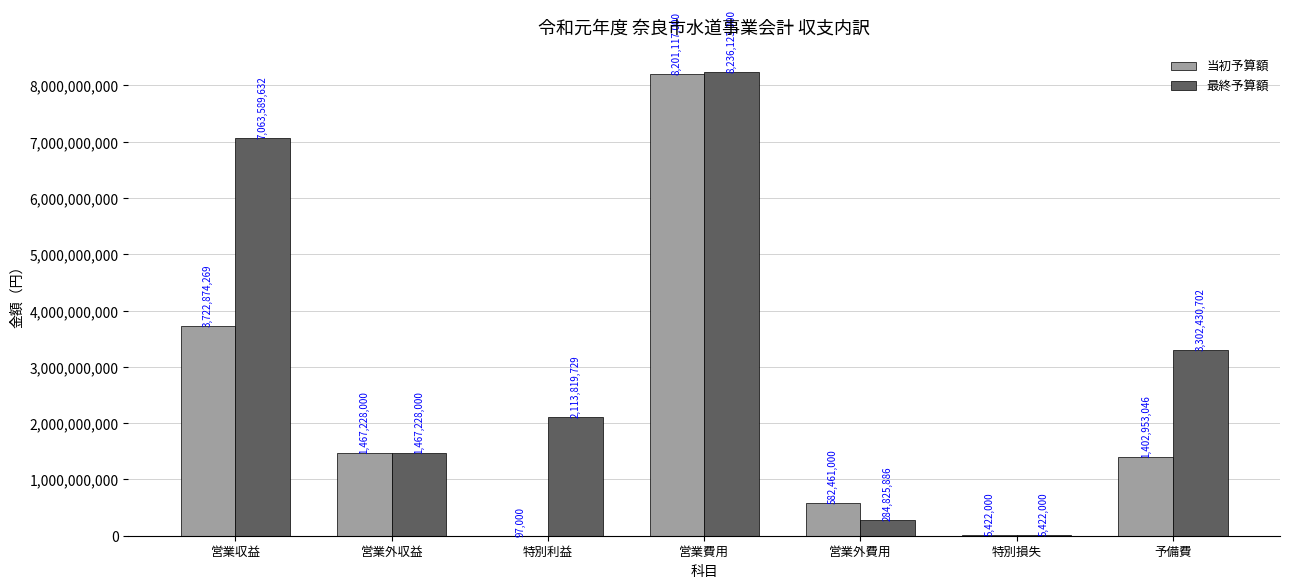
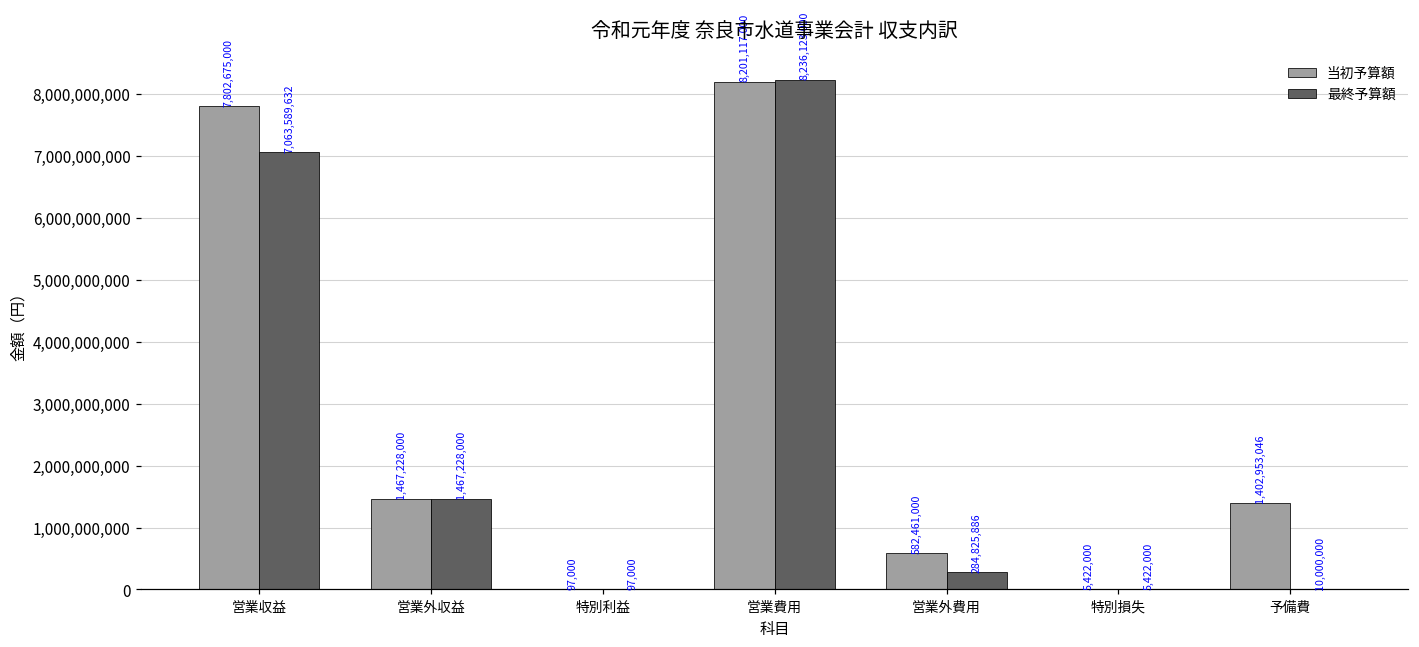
  {
    "当初予算額": {
-     "営業収益": "3,722,874,269",
+     "営業収益": "7,802,675,000",
      "営業外収益": "1,467,228,000",
      "特別利益": "97,000",
      "営業費用": "8,201,117,000",
      "営業外費用": "582,461,000",
      "特別損失": "5,422,000",
      "予備費": "1,402,953,046"
    },
    "最終予算額": {
      "営業収益": "7,063,589,632",
      "営業外収益": "1,467,228,000",
-     "特別利益": "2,113,819,729",
+     "特別利益": "97,000",
      "営業費用": "8,236,123,000",
      "営業外費用": "284,825,886",
      "特別損失": "5,422,000",
-     "予備費": "3,302,430,702"
+     "予備費": "10,000,000"
    }
  }
